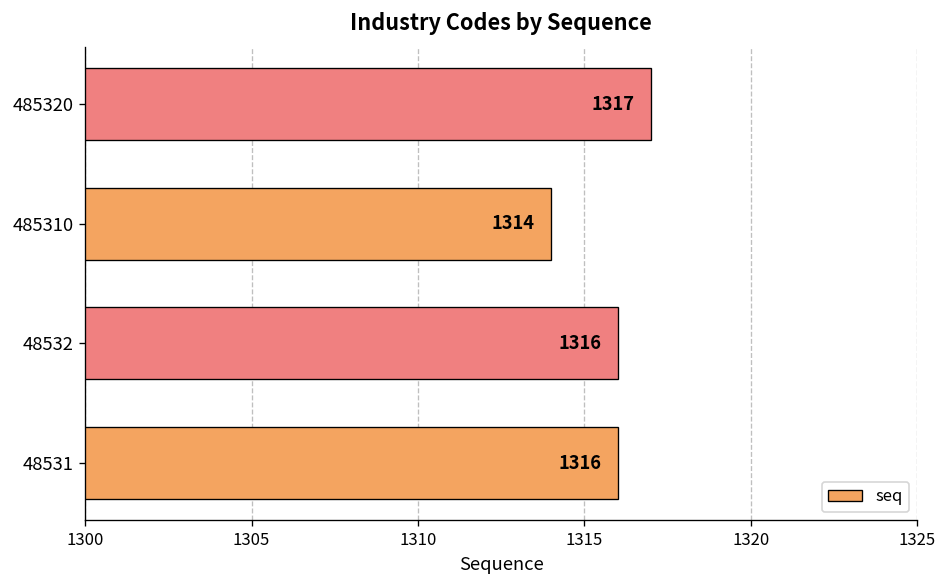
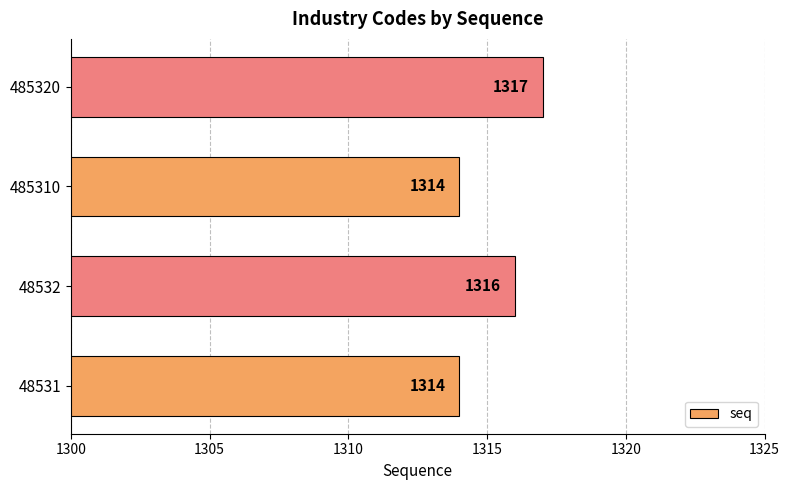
  {
    "485320": 1317,
    "485310": 1314,
    "48532": 1316,
-   "48531": 1316
+   "48531": 1314
  }
